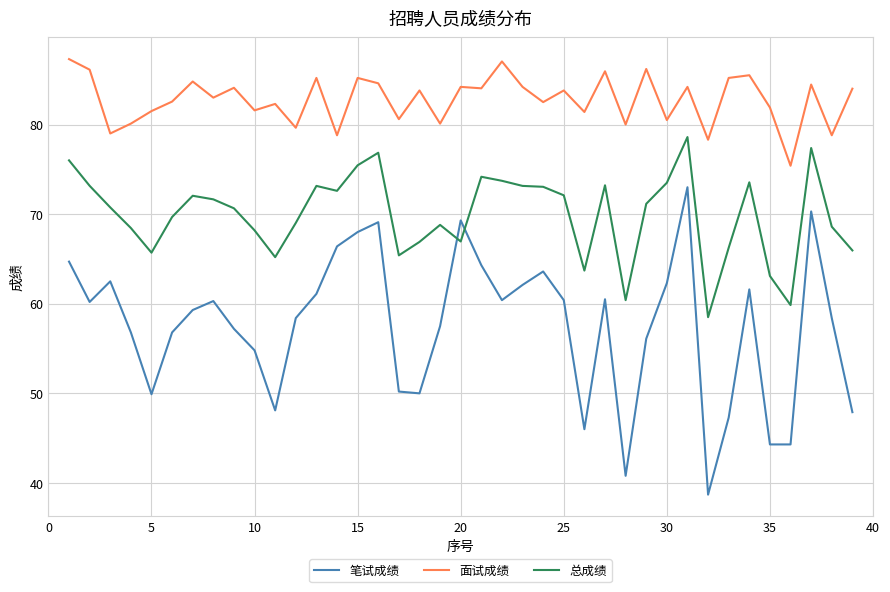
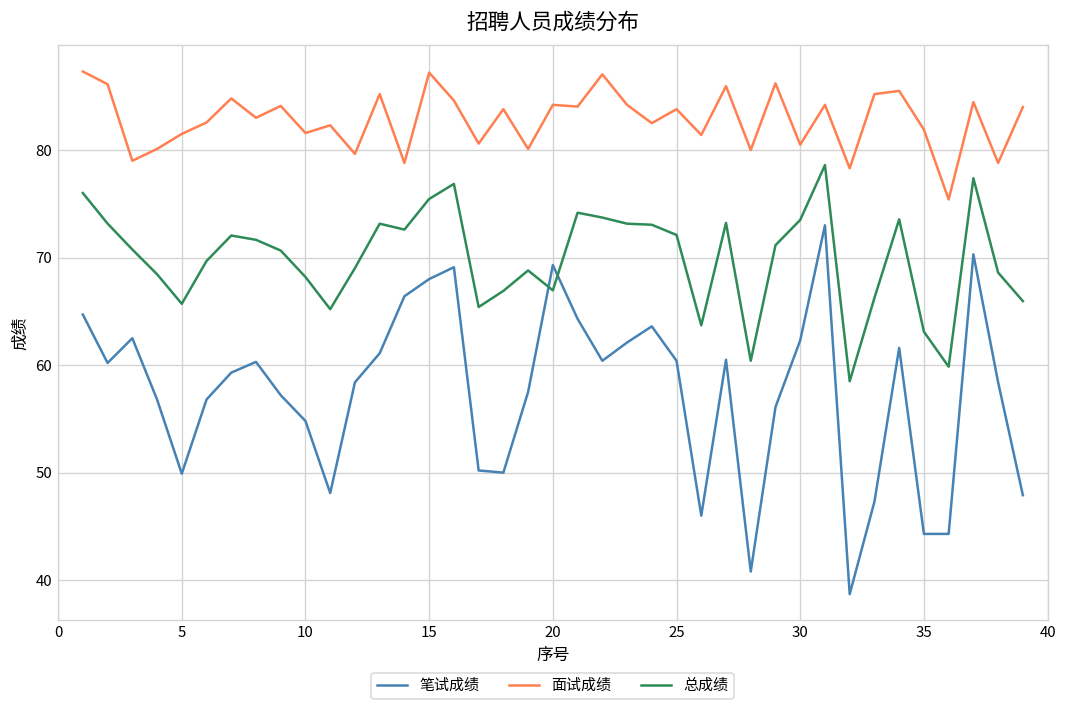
  {
    "笔试成绩": {
      "5": 50,
      "10": 55,
      "15": 68,
      "20": 69,
      "25": 60,
      "30": 62,
      "35": 44
    },
    "面试成绩": {
      "5": 82,
      "10": 82,
-     "15": 85,
+     "15": 87,
      "20": 84,
      "25": 84,
      "30": 81,
      "35": 82
    },
    "总成绩": {
      "5": 66,
      "10": 68,
      "15": 75,
      "20": 67,
      "25": 72,
      "30": 74,
      "35": 63
    }
  }
